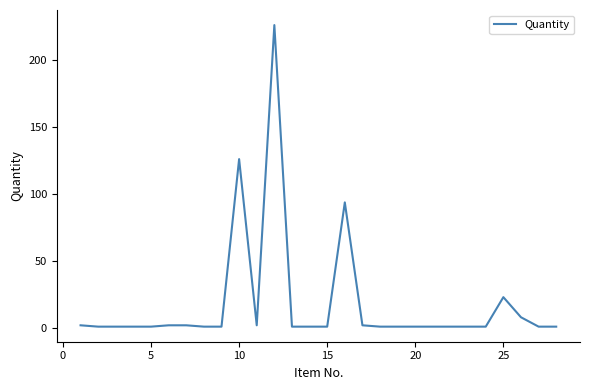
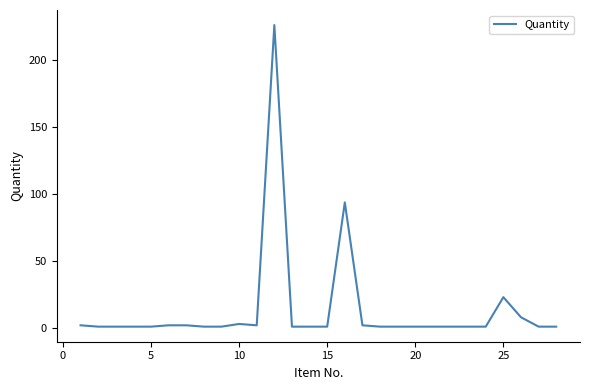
  {
    "5": 1,
-   "10": 126,
+   "10": 3,
    "15": 1,
    "20": 1,
    "25": 23
  }
